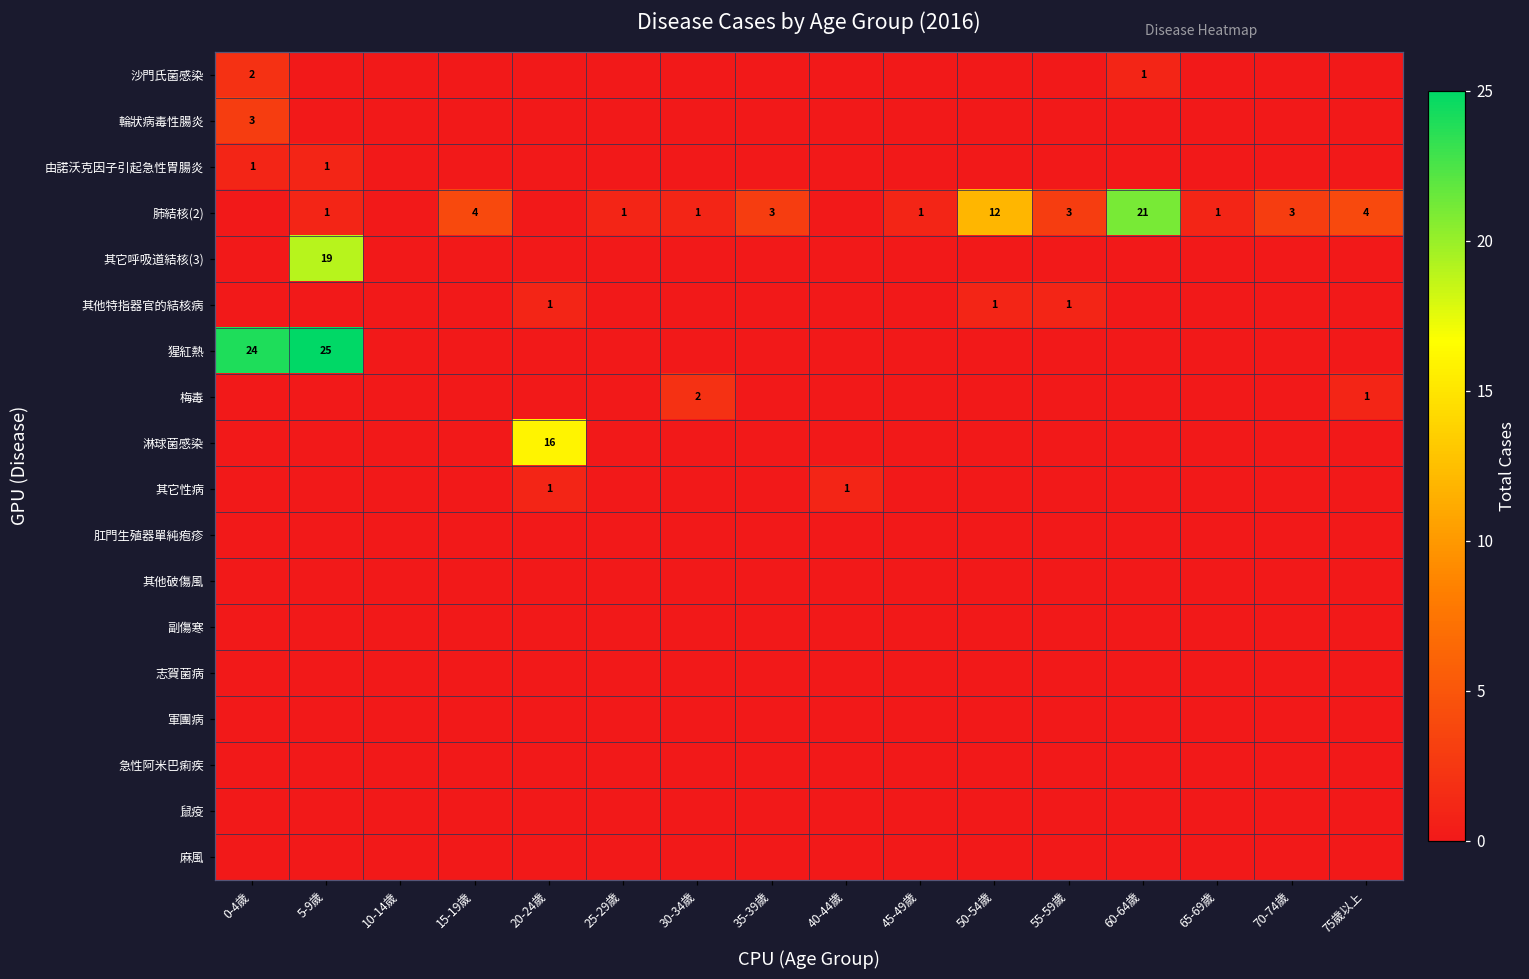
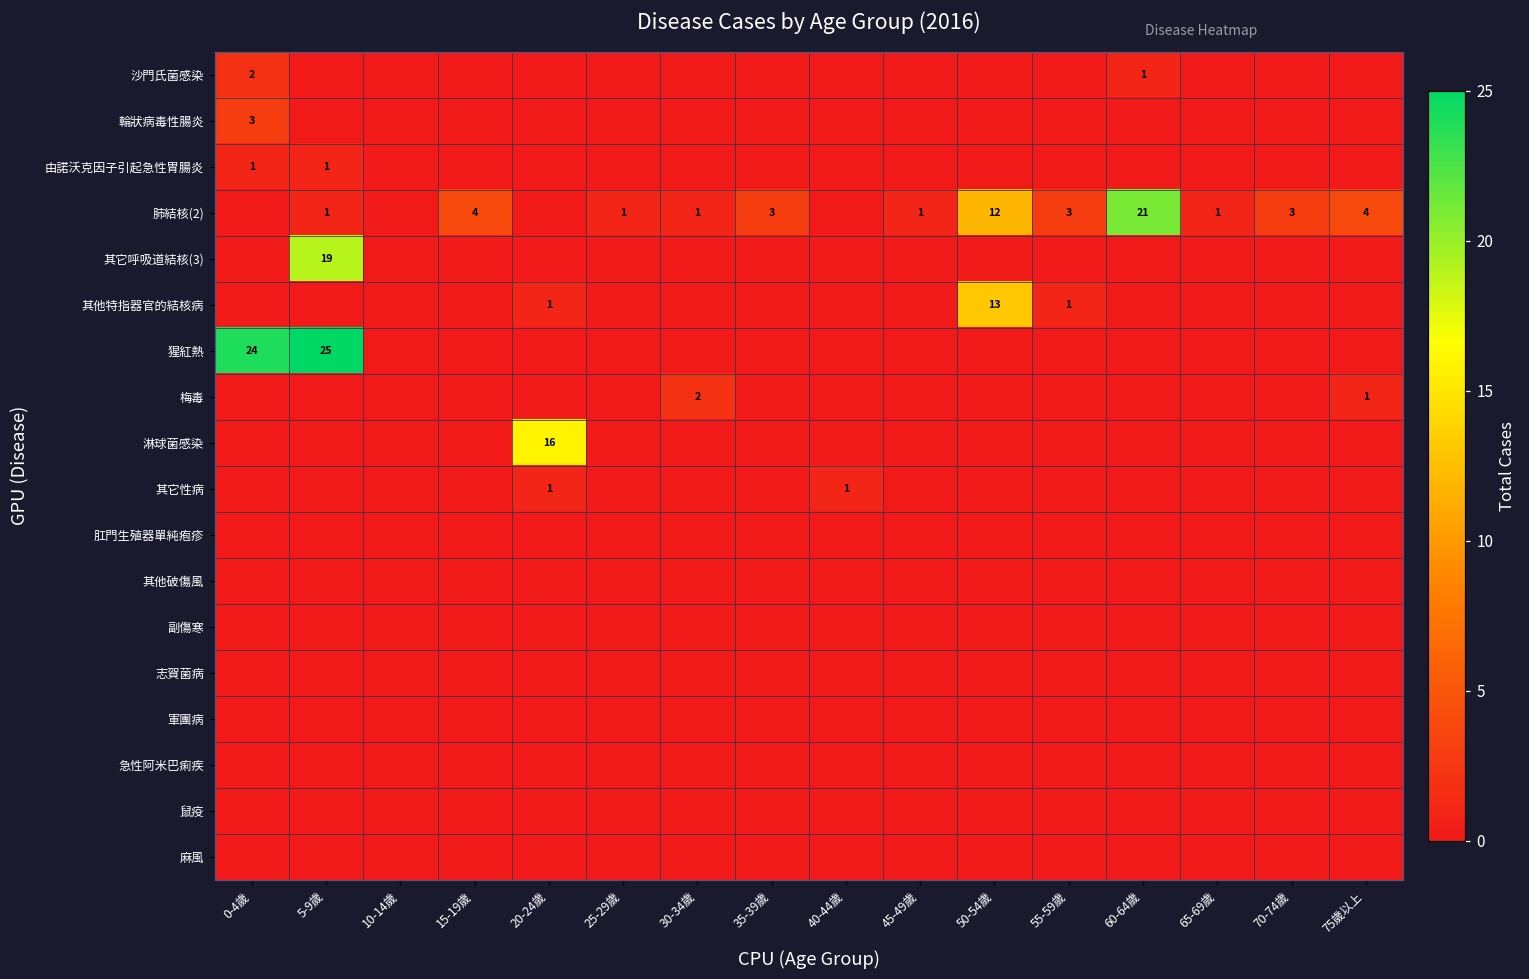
  {
    "沙門氏菌感染": {
      "0-4歲": 2,
      "60-64歲": 1
    },
    "輪狀病毒性腸炎": {
      "0-4歲": 3
    },
    "由諾沃克因子引起急性胃腸炎": {
      "0-4歲": 1,
      "5-9歲": 1
    },
    "肺結核(2)": {
      "5-9歲": 1,
      "15-19歲": 4,
      "25-29歲": 1,
      "30-34歲": 1,
      "35-39歲": 3,
      "45-49歲": 1,
      "50-54歲": 12,
      "55-59歲": 3,
      "60-64歲": 21,
      "65-69歲": 1,
      "70-74歲": 3,
      "75歲以上": 4
    },
    "其它呼吸道結核(3)": {
      "5-9歲": 19
    },
    "其他特指器官的結核病": {
      "20-24歲": 1,
-     "50-54歲": 1,
+     "50-54歲": 13,
      "55-59歲": 1
    },
    "猩紅熱": {
      "0-4歲": 24,
      "5-9歲": 25
    },
    "梅毒": {
      "30-34歲": 2,
      "75歲以上": 1
    },
    "淋球菌感染": {
      "20-24歲": 16
    },
    "其它性病": {
      "20-24歲": 1,
      "40-44歲": 1
    }
  }
